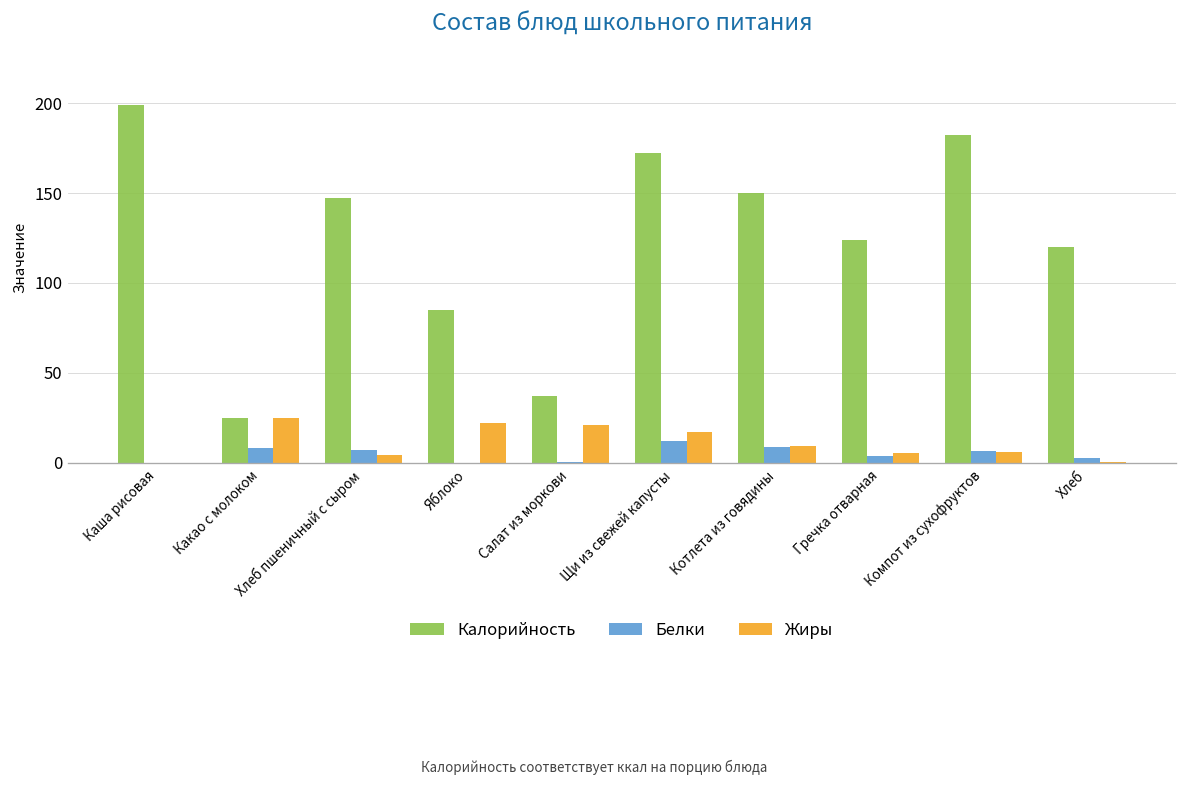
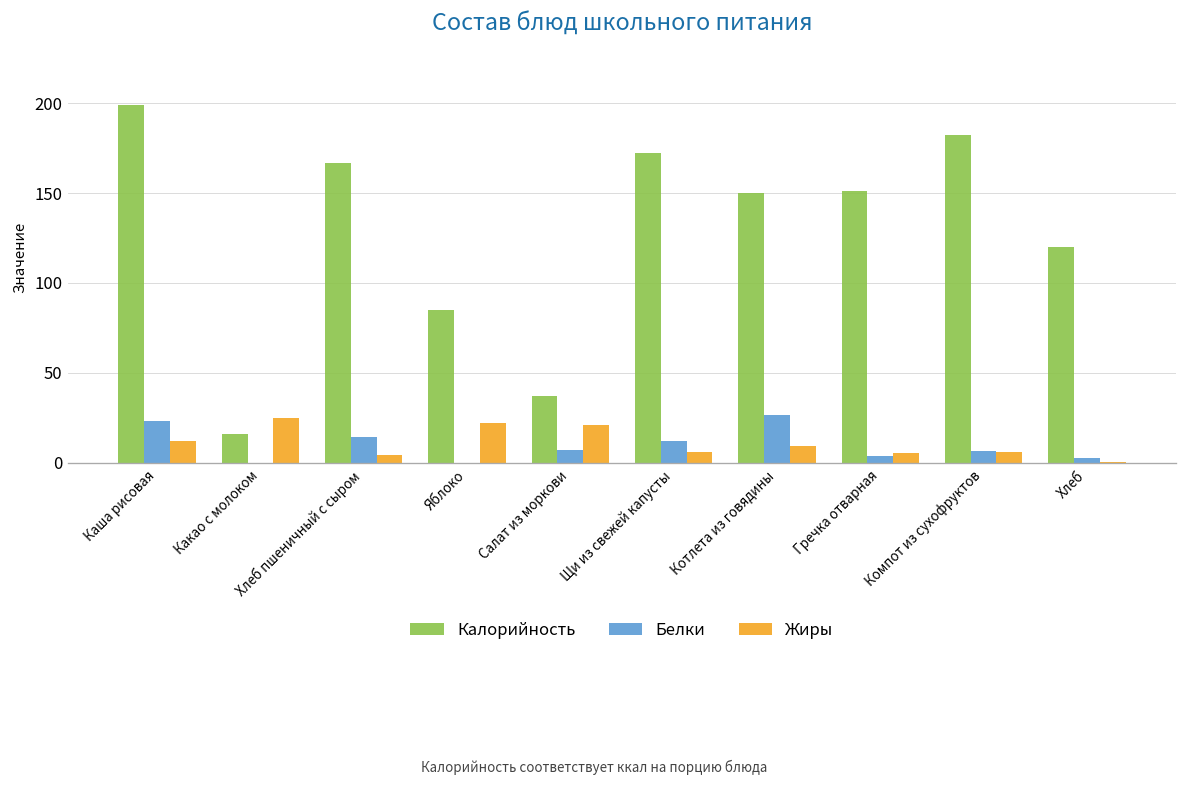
  {
    "Калорийность": {
      "Каша рисовая": 199,
-     "Какао с молоком": 25,
-     "Хлеб пшеничный с сыром": 147,
+     "Какао с молоком": 16,
+     "Хлеб пшеничный с сыром": 167,
      "Яблоко": 85,
      "Салат из моркови": 37,
      "Щи из свежей капусты": 172,
      "Котлета из говядины": 150,
-     "Гречка отварная": 124,
+     "Гречка отварная": 151,
      "Компот из сухофруктов": 182,
      "Хлеб": 120
    },
    "Белки": {
-     "Каша рисовая": 0,
-     "Какао с молоком": 8,
-     "Хлеб пшеничный с сыром": 7,
+     "Каша рисовая": 23,
+     "Какао с молоком": 0,
+     "Хлеб пшеничный с сыром": 14,
      "Яблоко": 0,
-     "Салат из моркови": 1,
+     "Салат из моркови": 7,
      "Щи из свежей капусты": 12,
-     "Котлета из говядины": 9,
+     "Котлета из говядины": 26,
      "Гречка отварная": 4,
      "Компот из сухофруктов": 6,
      "Хлеб": 3
    },
    "Жиры": {
-     "Каша рисовая": 0,
+     "Каша рисовая": 12,
      "Какао с молоком": 25,
      "Хлеб пшеничный с сыром": 5,
      "Яблоко": 22,
      "Салат из моркови": 21,
-     "Щи из свежей капусты": 17,
+     "Щи из свежей капусты": 6,
      "Котлета из говядины": 9,
      "Гречка отварная": 5,
      "Компот из сухофруктов": 6
    }
  }
